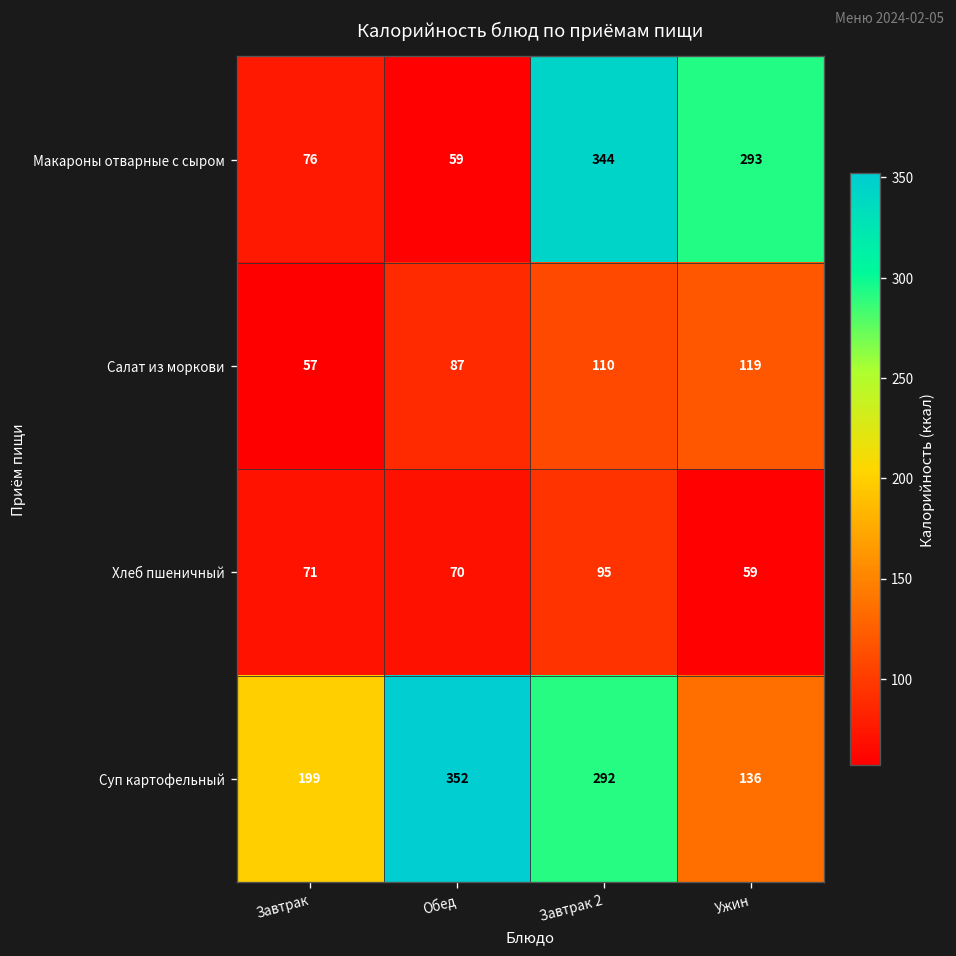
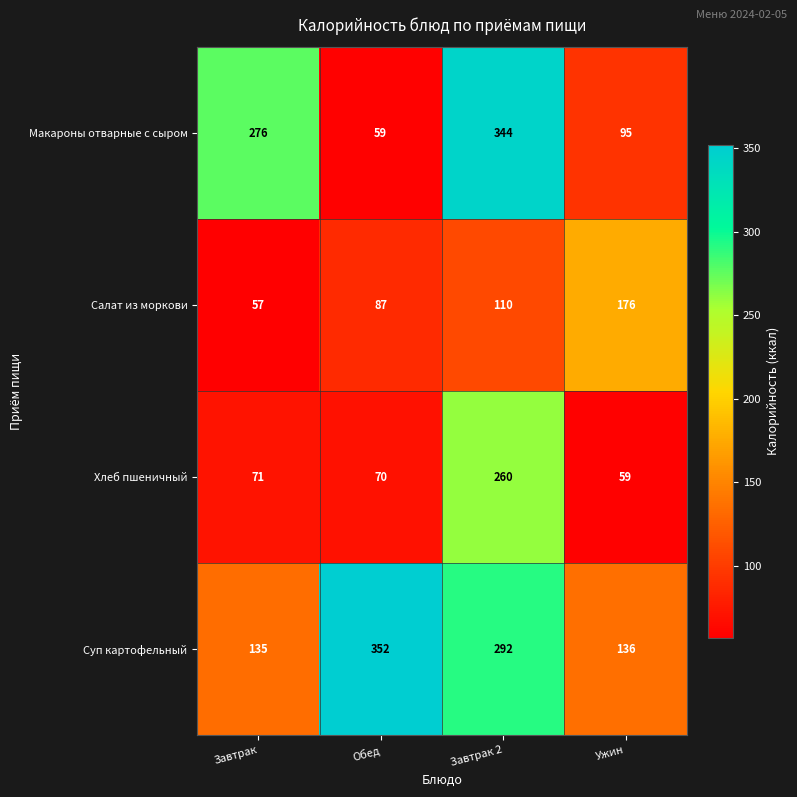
  {
    "Макароны отварные с сыром": {
-     "Завтрак": 76,
+     "Завтрак": 276,
      "Обед": 59,
      "Завтрак 2": 344,
-     "Ужин": 293
+     "Ужин": 95
    },
    "Салат из моркови": {
      "Завтрак": 57,
      "Обед": 87,
      "Завтрак 2": 110,
-     "Ужин": 119
+     "Ужин": 176
    },
    "Хлеб пшеничный": {
      "Завтрак": 71,
      "Обед": 70,
-     "Завтрак 2": 95,
+     "Завтрак 2": 260,
      "Ужин": 59
    },
    "Суп картофельный": {
-     "Завтрак": 199,
+     "Завтрак": 135,
      "Обед": 352,
      "Завтрак 2": 292,
      "Ужин": 136
    }
  }
